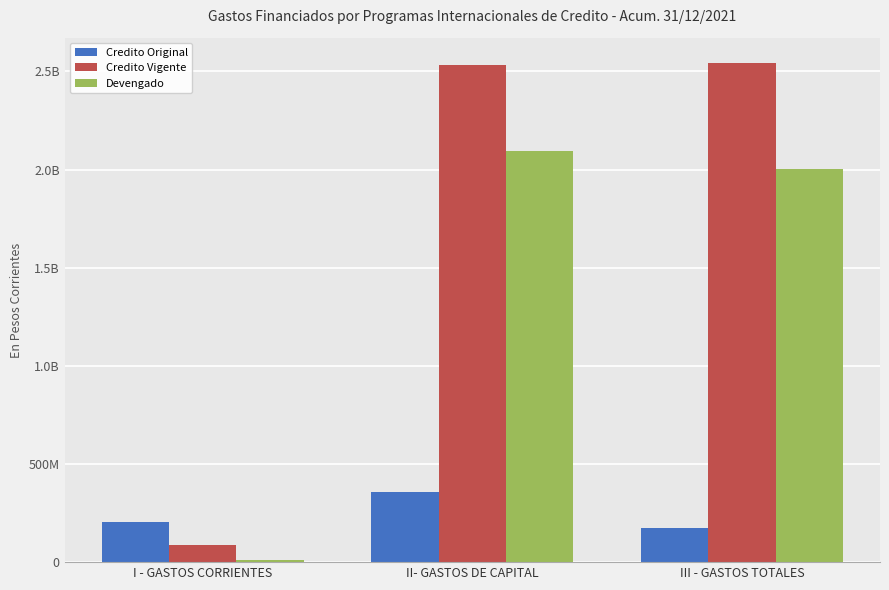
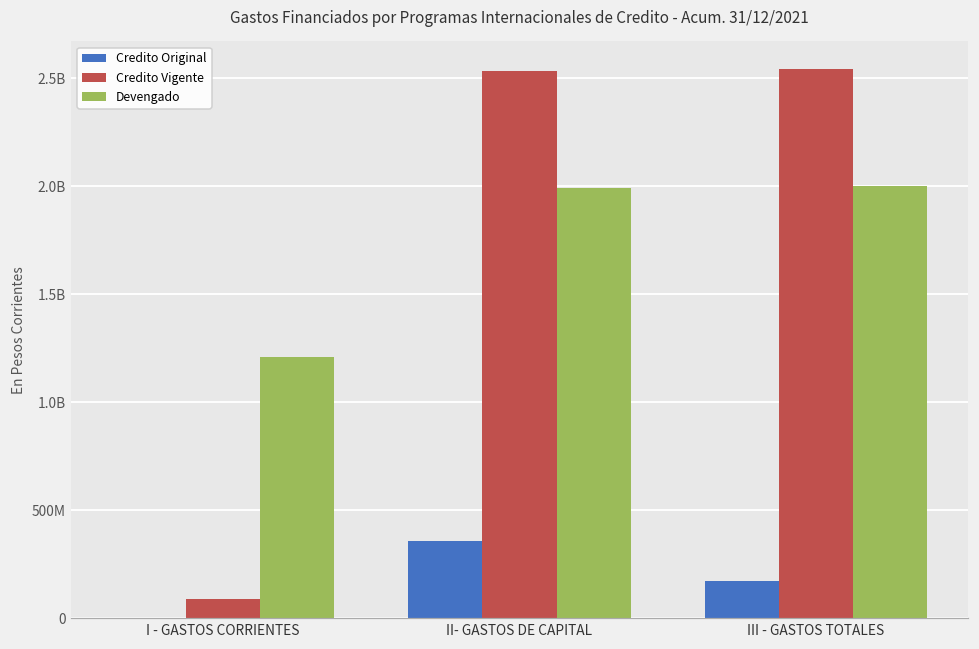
  {
    "Credito Original": {
-     "I - GASTOS CORRIENTES": 210000000,
+     "I - GASTOS CORRIENTES": 0,
      "II- GASTOS DE CAPITAL": 360000000,
      "III - GASTOS TOTALES": 170000000
    },
    "Credito Vigente": {
      "I - GASTOS CORRIENTES": 90000000,
      "II- GASTOS DE CAPITAL": 2530000000,
      "III - GASTOS TOTALES": 2540000000
    },
    "Devengado": {
-     "I - GASTOS CORRIENTES": 10000000,
-     "II- GASTOS DE CAPITAL": 2090000000,
+     "I - GASTOS CORRIENTES": 1210000000,
+     "II- GASTOS DE CAPITAL": 2000000000,
      "III - GASTOS TOTALES": 2000000000
    }
  }
